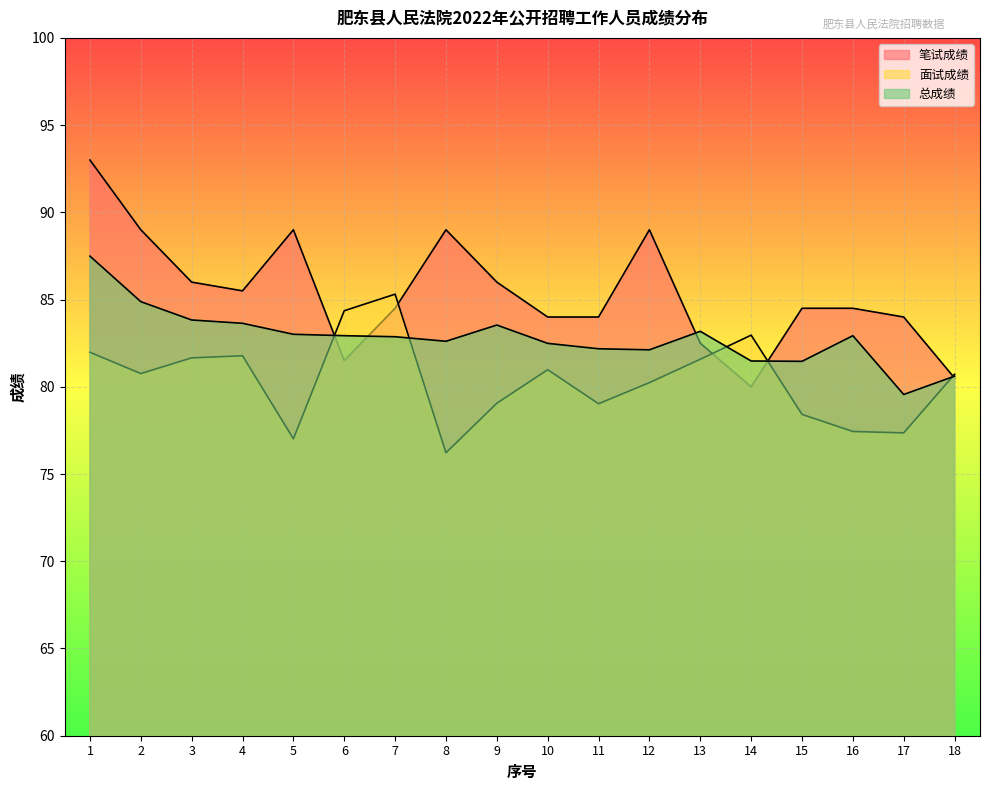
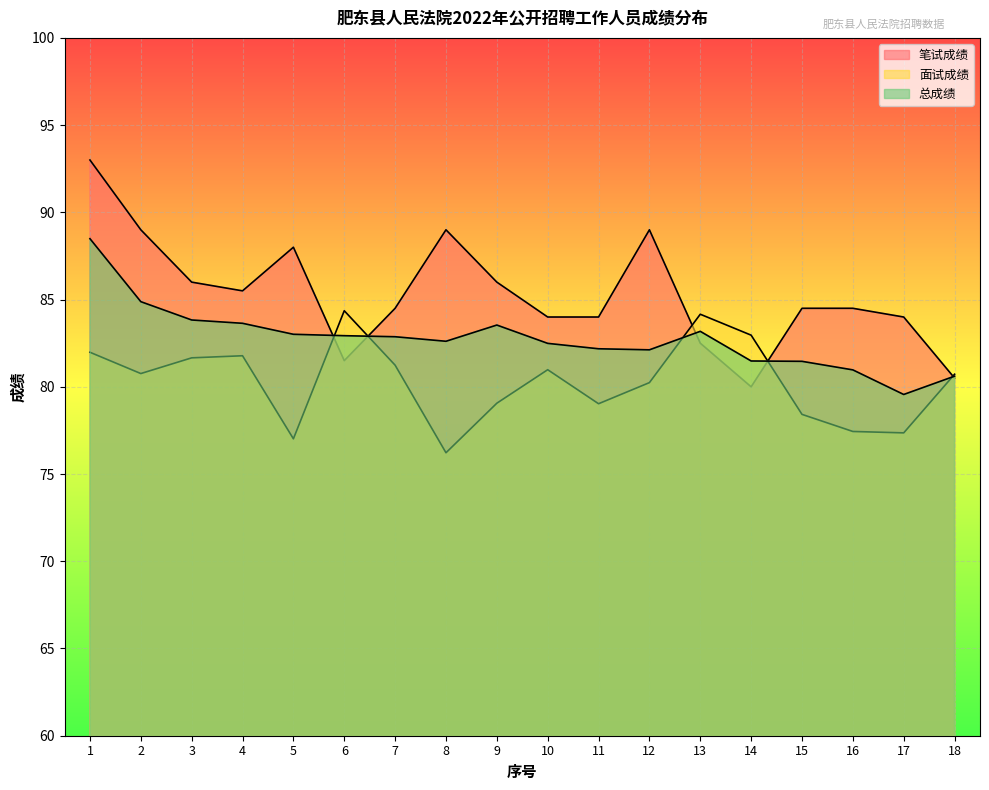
  {
    "笔试成绩": {
      "1": 93,
      "2": 89,
      "3": 86,
      "4": 85.5,
-     "5": 89,
+     "5": 88,
      "6": 81.5,
      "7": 84.5,
      "8": 89,
      "9": 86,
      "10": 84,
      "11": 84,
      "12": 89,
      "13": 82.5,
      "14": 80,
      "15": 84.5,
      "16": 84.5,
      "17": 84
    },
    "面试成绩": {
      "1": 82.0,
      "2": 80.8,
      "3": 81.7,
      "4": 81.8,
      "5": 77.0,
      "6": 84.4,
-     "7": 85.3,
+     "7": 81.2,
      "8": 76.2,
      "9": 79.1,
      "10": 81.0,
      "11": 79.0,
      "12": 80.2,
-     "13": 81.6,
+     "13": 84.2,
      "14": 83.0,
      "15": 78.4,
      "16": 77.4,
      "17": 77.4
    },
    "总成绩": {
-     "1": 87.5,
+     "1": 88.5,
      "2": 84.9,
      "3": 83.8,
      "4": 83.6,
      "5": 83.0,
      "6": 82.9,
      "7": 82.9,
      "8": 82.6,
      "9": 83.5,
      "10": 82.5,
      "11": 82.2,
      "12": 82.1,
      "13": 83.2,
      "14": 81.5,
      "15": 81.5,
-     "16": 82.9,
+     "16": 81.0,
      "17": 79.6
    }
  }
